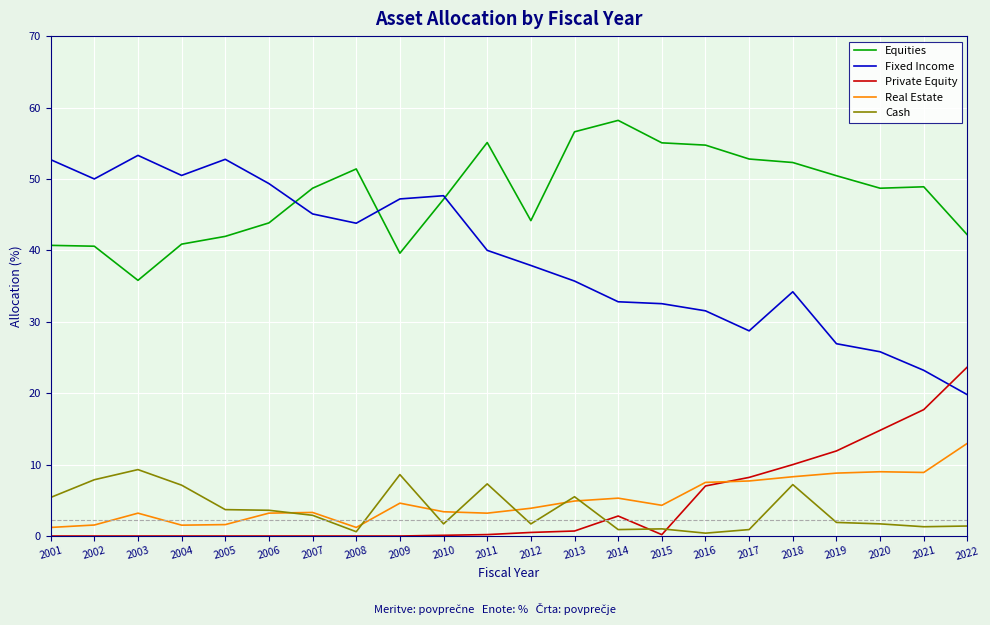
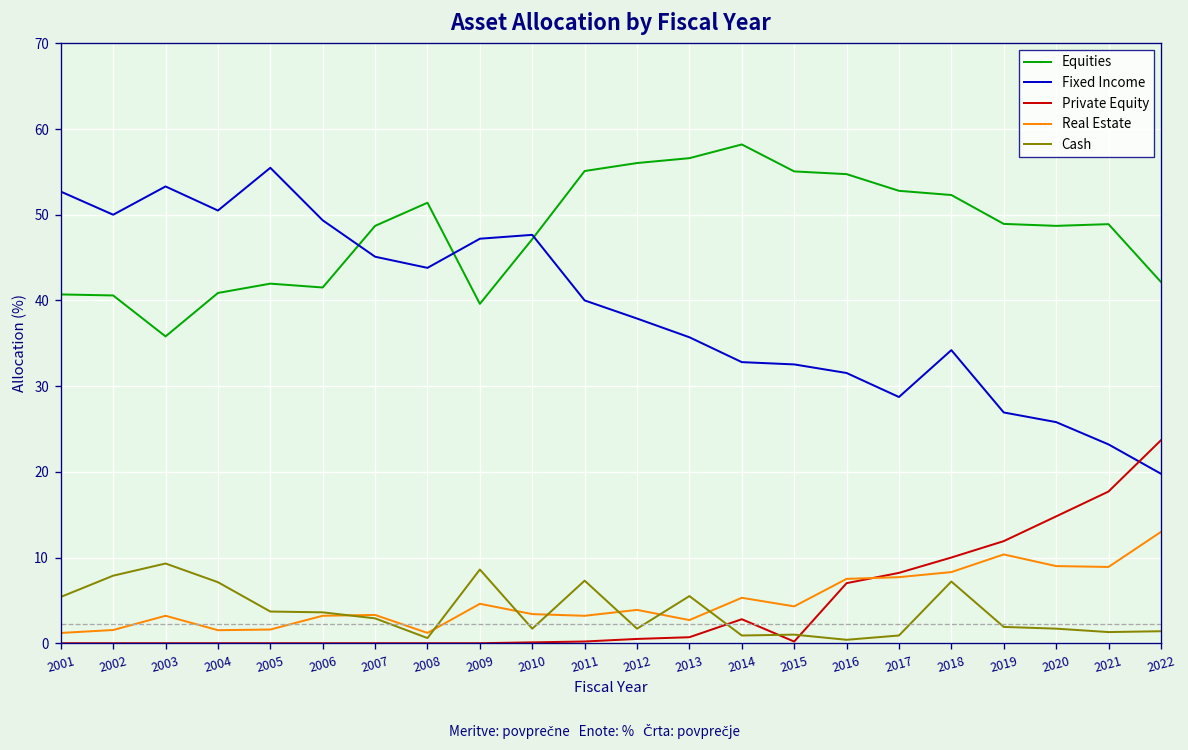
  {
    "Equities": {
      "2001": 41,
      "2002": 41,
      "2003": 36,
      "2004": 41,
      "2005": 42,
-     "2006": 44,
+     "2006": 42,
      "2007": 49,
      "2008": 51,
      "2009": 40,
      "2010": 47,
      "2011": 55,
-     "2012": 44,
+     "2012": 56,
      "2013": 57,
      "2014": 58,
      "2015": 55,
      "2016": 55,
      "2017": 53,
      "2018": 52,
-     "2019": 50,
+     "2019": 49,
      "2020": 49,
      "2021": 49,
      "2022": 42
    },
    "Fixed Income": {
      "2001": 53,
      "2002": 50,
      "2003": 53,
      "2004": 50,
-     "2005": 53,
+     "2005": 55,
      "2006": 49,
      "2007": 45,
      "2008": 44,
      "2009": 47,
      "2010": 48,
      "2011": 40,
      "2012": 38,
      "2013": 36,
      "2014": 33,
      "2015": 33,
      "2016": 32,
      "2017": 29,
      "2018": 34,
      "2019": 27,
      "2020": 26,
      "2021": 23,
      "2022": 20
    },
    "Private Equity": {
      "2001": 0,
      "2002": 0,
      "2003": 0,
      "2004": 0,
      "2005": 0,
      "2006": 0,
      "2007": 0,
      "2008": 0,
      "2009": 0,
      "2010": 0,
      "2011": 0,
      "2012": 0,
      "2013": 1,
      "2014": 3,
      "2015": 0,
      "2016": 7,
      "2017": 8,
      "2018": 10,
      "2019": 12,
      "2020": 15,
      "2021": 18,
      "2022": 24
    },
    "Real Estate": {
      "2001": 1,
      "2002": 2,
      "2003": 3,
      "2004": 2,
      "2005": 2,
      "2006": 3,
      "2007": 3,
      "2008": 1,
      "2009": 5,
      "2010": 3,
      "2011": 3,
      "2012": 4,
-     "2013": 5,
+     "2013": 3,
      "2014": 5,
      "2015": 4,
      "2016": 8,
      "2017": 8,
      "2018": 8,
-     "2019": 9,
+     "2019": 10,
      "2020": 9,
      "2021": 9,
      "2022": 13
    },
    "Cash": {
      "2001": 5,
      "2002": 8,
      "2003": 9,
      "2004": 7,
      "2005": 4,
      "2006": 4,
      "2007": 3,
      "2008": 1,
      "2009": 9,
      "2010": 2,
      "2011": 7,
      "2012": 2,
      "2013": 6,
      "2014": 1,
      "2015": 1,
      "2016": 0,
      "2017": 1,
      "2018": 7,
      "2019": 2,
      "2020": 2,
      "2021": 1,
      "2022": 1
    }
  }
